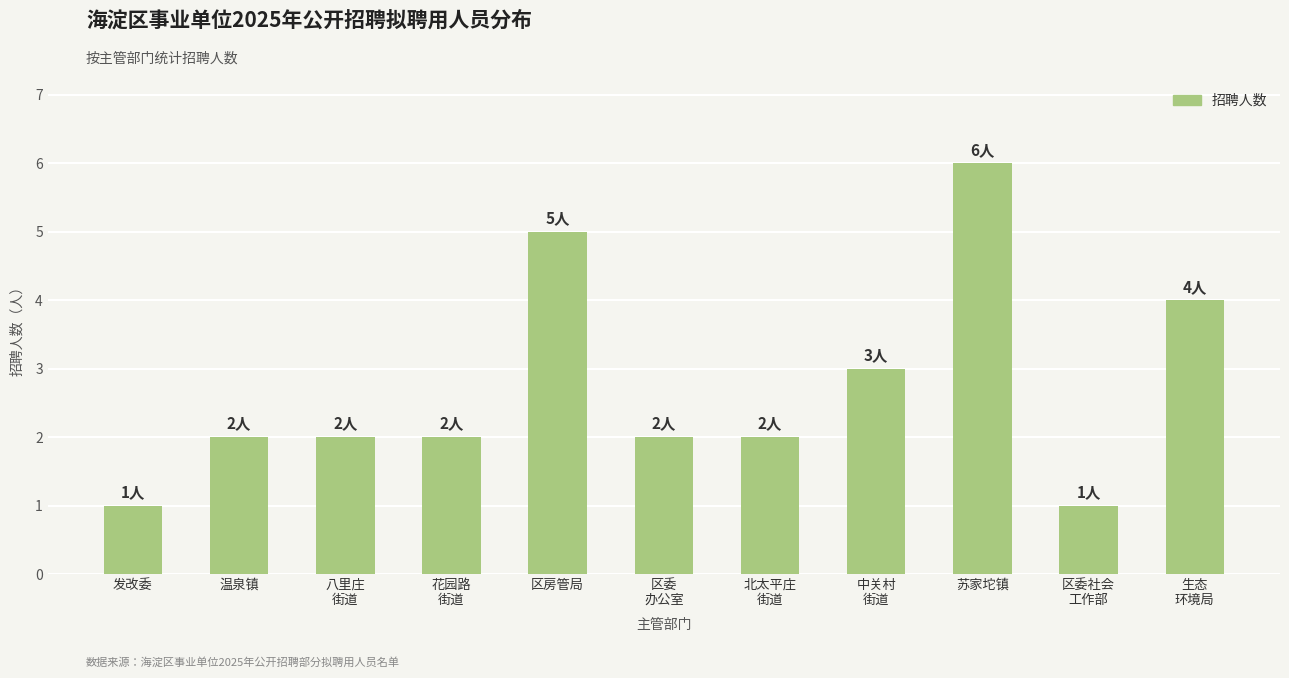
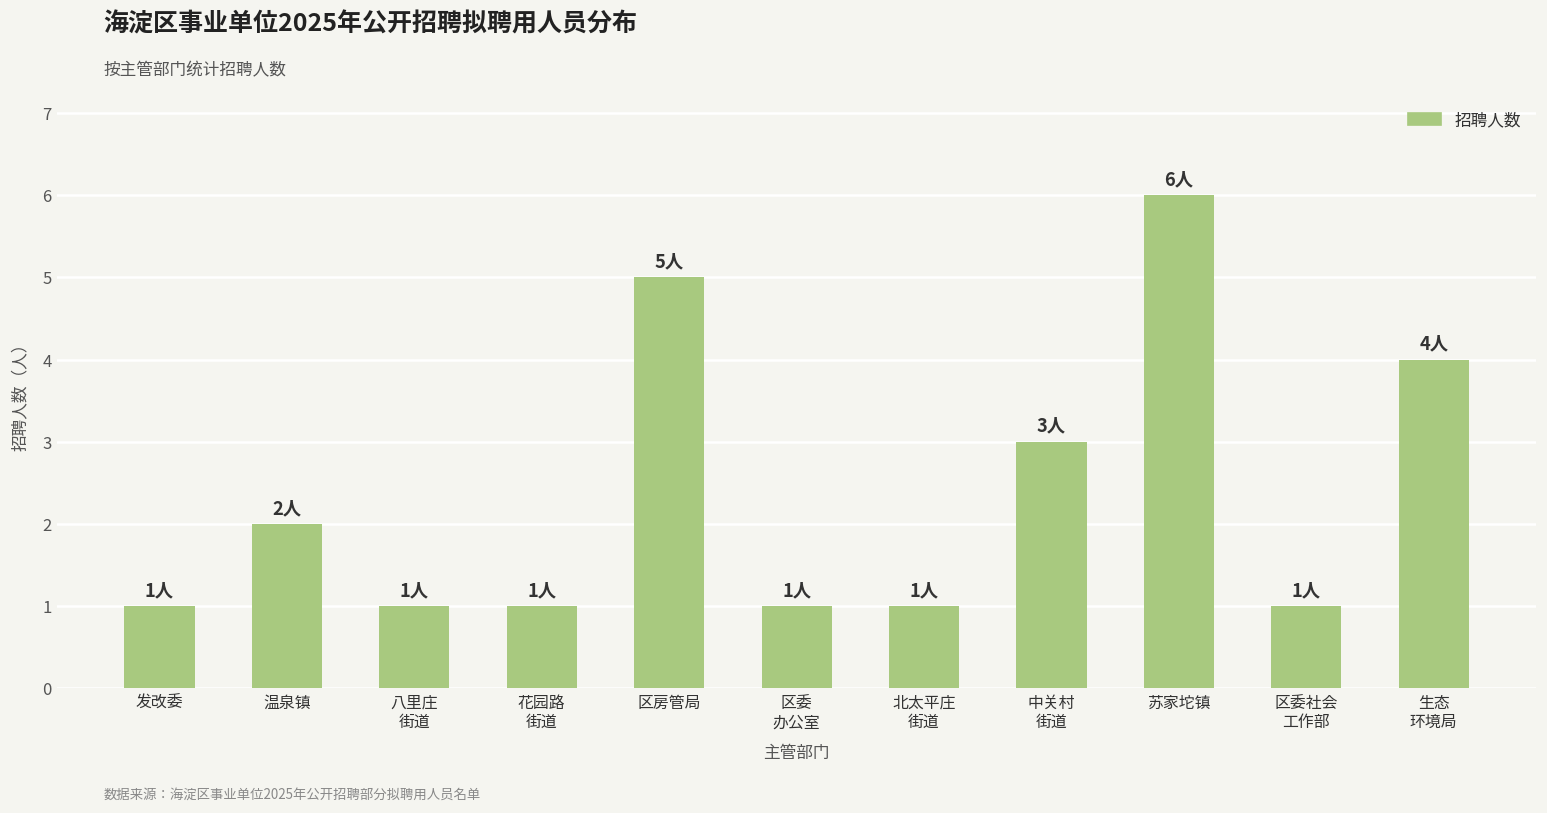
  {
    "发改委": "1人",
    "温泉镇": "2人",
-   "八里庄 街道": "2人",
-   "花园路 街道": "2人",
+   "八里庄 街道": "1人",
+   "花园路 街道": "1人",
    "区房管局": "5人",
-   "区委 办公室": "2人",
-   "北太平庄 街道": "2人",
+   "区委 办公室": "1人",
+   "北太平庄 街道": "1人",
    "中关村 街道": "3人",
    "苏家坨镇": "6人",
    "区委社会 工作部": "1人",
    "生态 环境局": "4人"
  }
